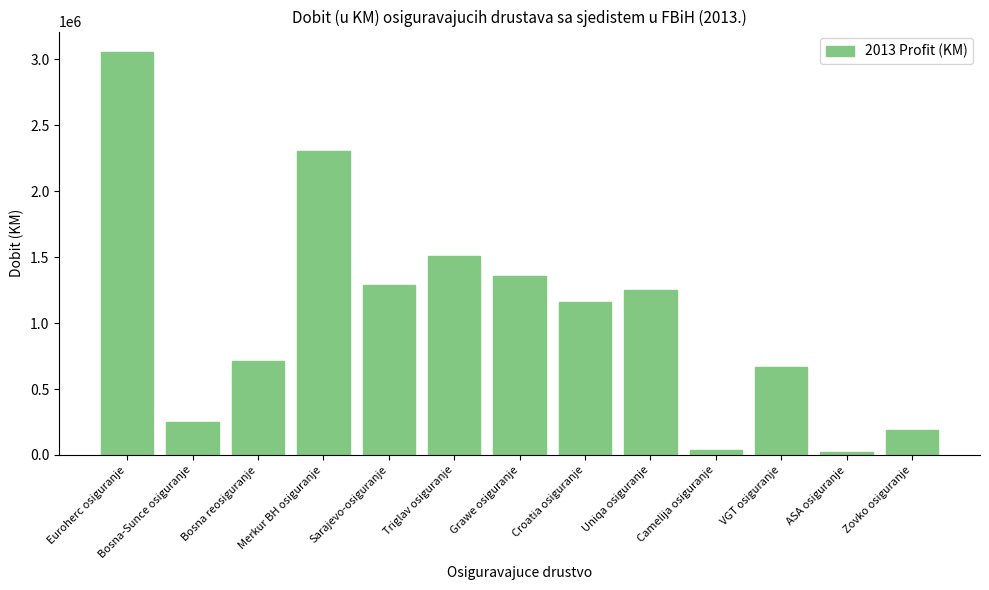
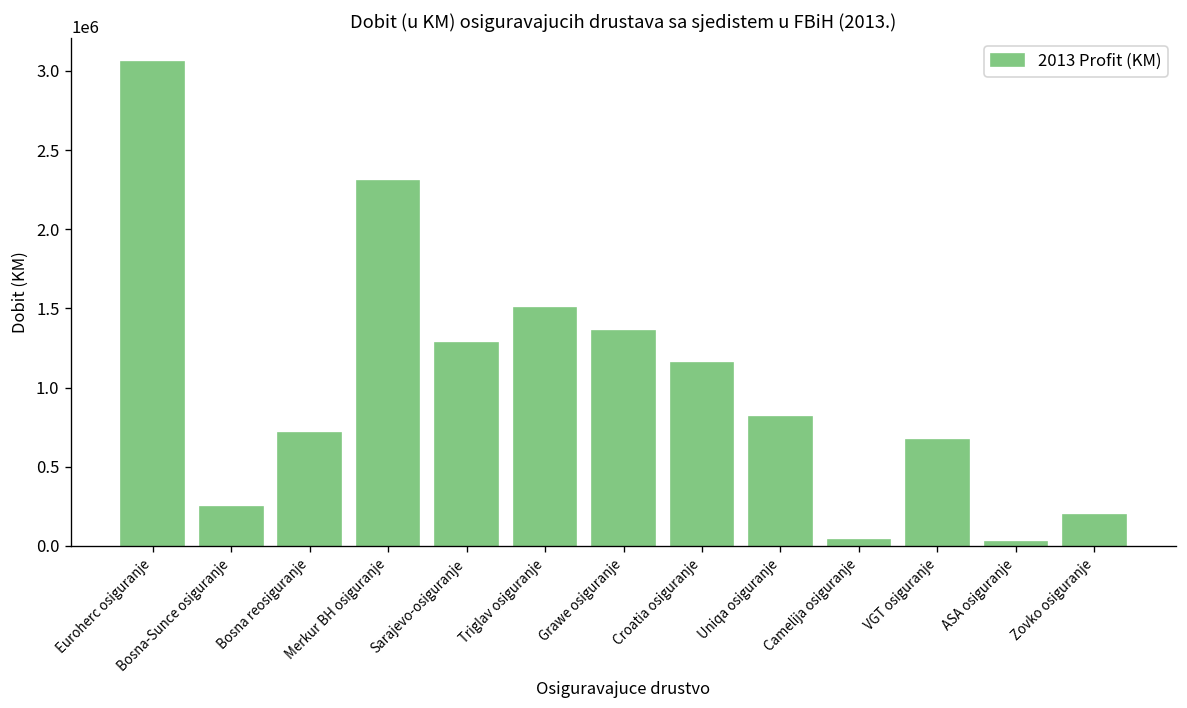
  {
    "Euroherc osiguranje": 3060000,
    "Bosna-Sunce osiguranje": 250000,
    "Bosna reosiguranje": 710000,
    "Merkur BH osiguranje": 2310000,
    "Sarajevo-osiguranje": 1280000,
    "Triglav osiguranje": 1500000,
    "Grawe osiguranje": 1360000,
    "Croatia osiguranje": 1160000,
-   "Uniqa osiguranje": 1250000,
+   "Uniqa osiguranje": 820000,
    "Camelija osiguranje": 40000,
    "VGT osiguranje": 670000,
    "ASA osiguranje": 20000,
    "Zovko osiguranje": 190000
  }
